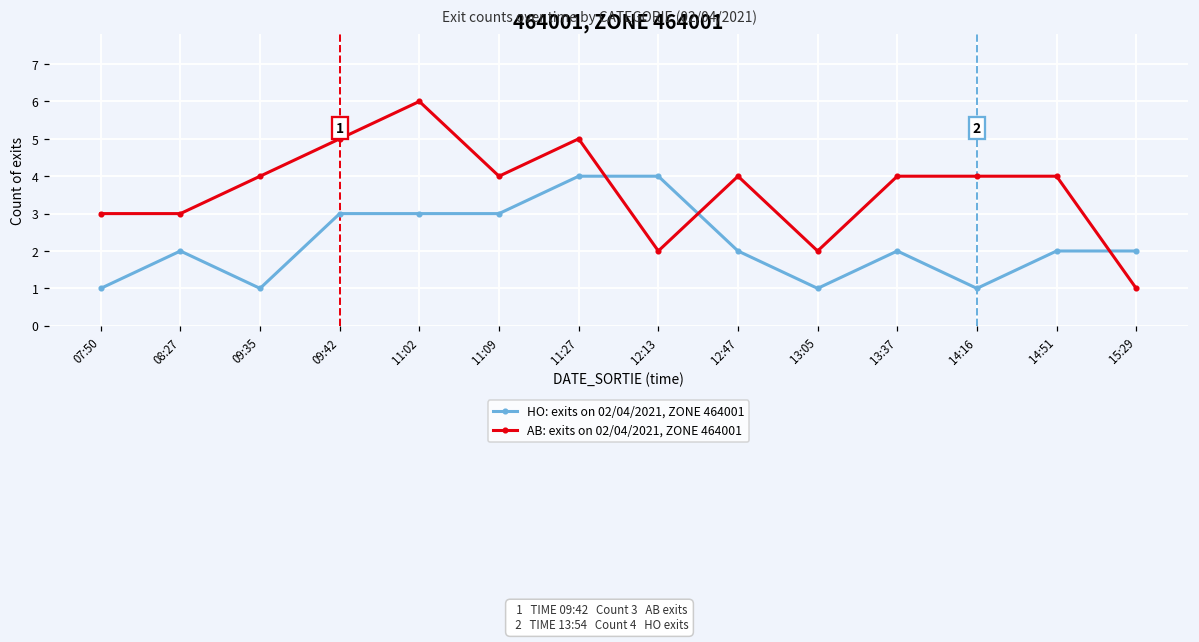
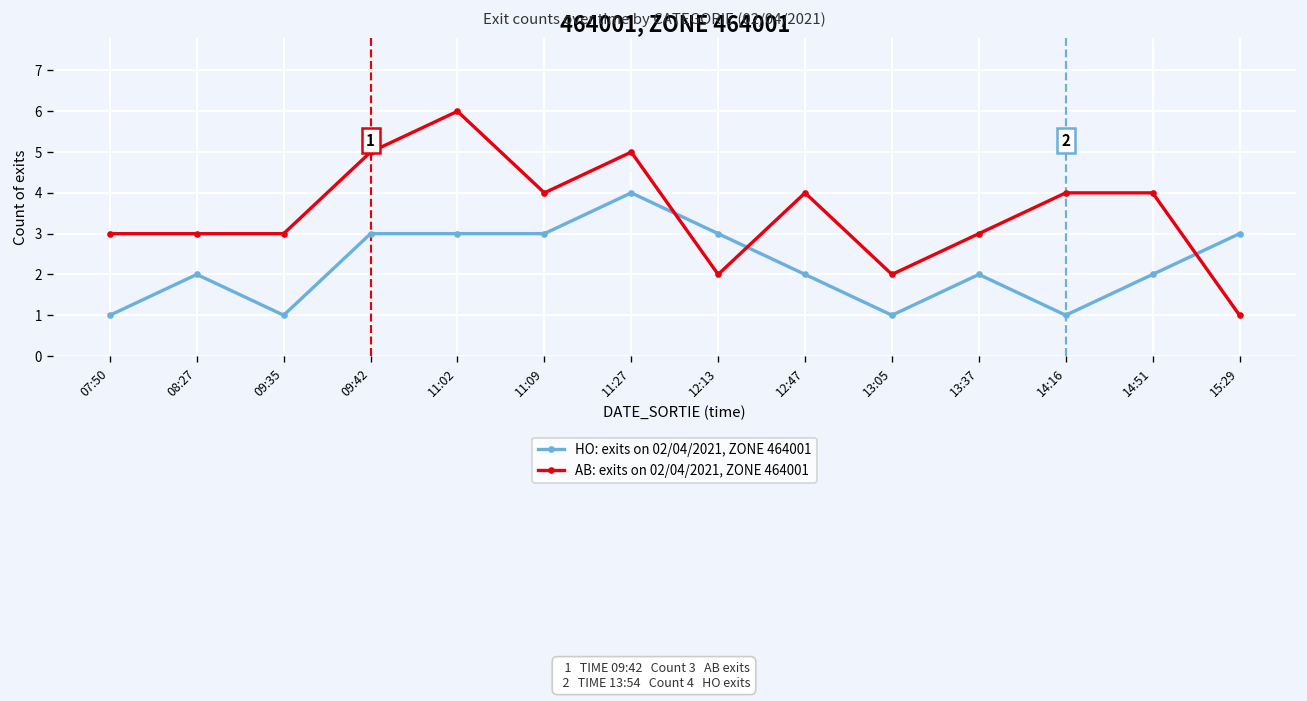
  {
    "HO: exits on 02/04/2021, ZONE 464001": {
      "07:50": 1,
      "08:27": 2,
      "09:35": 1,
      "09:42": 3,
      "11:02": 3,
      "11:09": 3,
      "11:27": 4,
-     "12:13": 4,
+     "12:13": 3,
      "12:47": 2,
      "13:05": 1,
      "13:37": 2,
      "14:16": 1,
      "14:51": 2,
-     "15:29": 2
+     "15:29": 3
    },
    "AB: exits on 02/04/2021, ZONE 464001": {
      "07:50": 3,
      "08:27": 3,
-     "09:35": 4,
+     "09:35": 3,
      "11:02": 6,
      "11:09": 4,
      "11:27": 5,
      "12:13": 2,
      "12:47": 4,
      "13:05": 2,
-     "13:37": 4,
+     "13:37": 3,
      "14:16": 4,
      "14:51": 4,
      "15:29": 1
    }
  }
